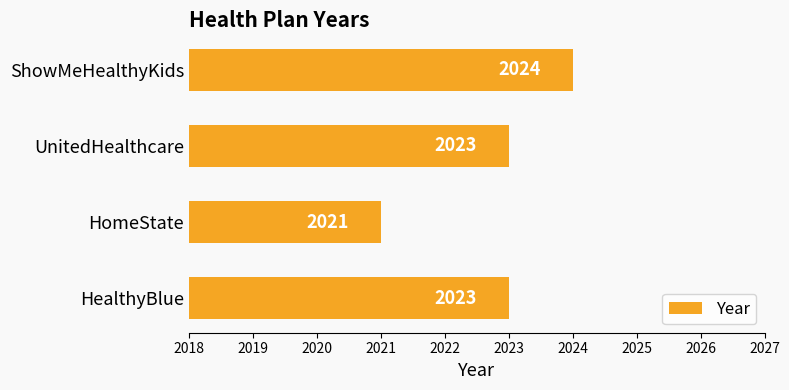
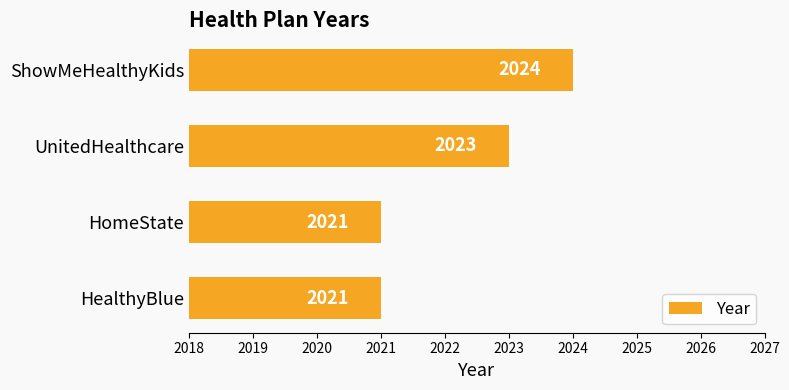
  {
    "ShowMeHealthyKids": 2024,
    "UnitedHealthcare": 2023,
    "HomeState": 2021,
-   "HealthyBlue": 2023
+   "HealthyBlue": 2021
  }
